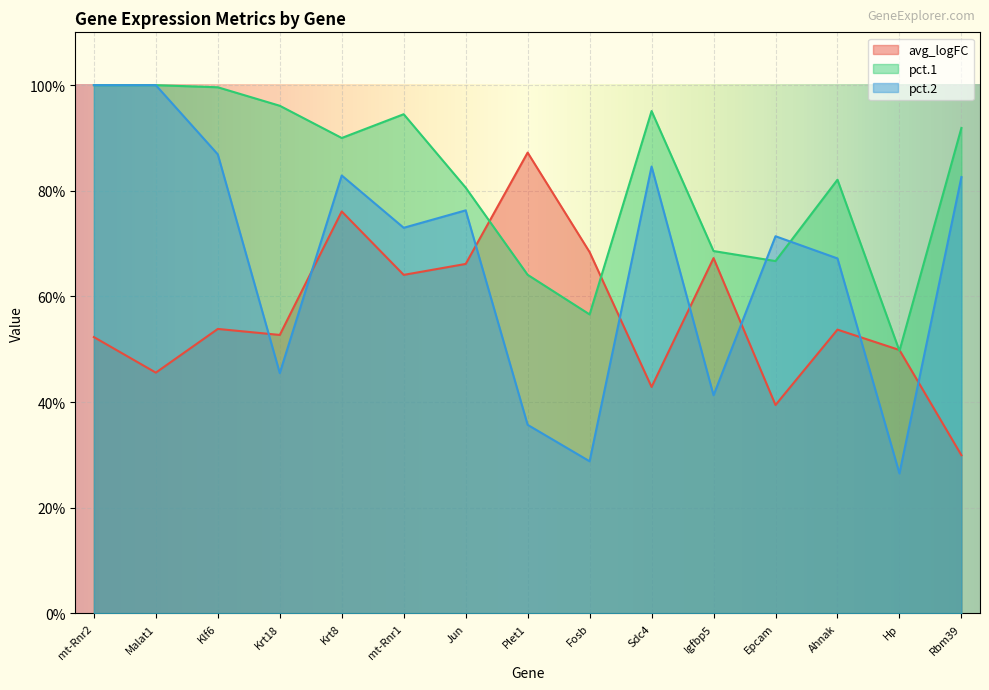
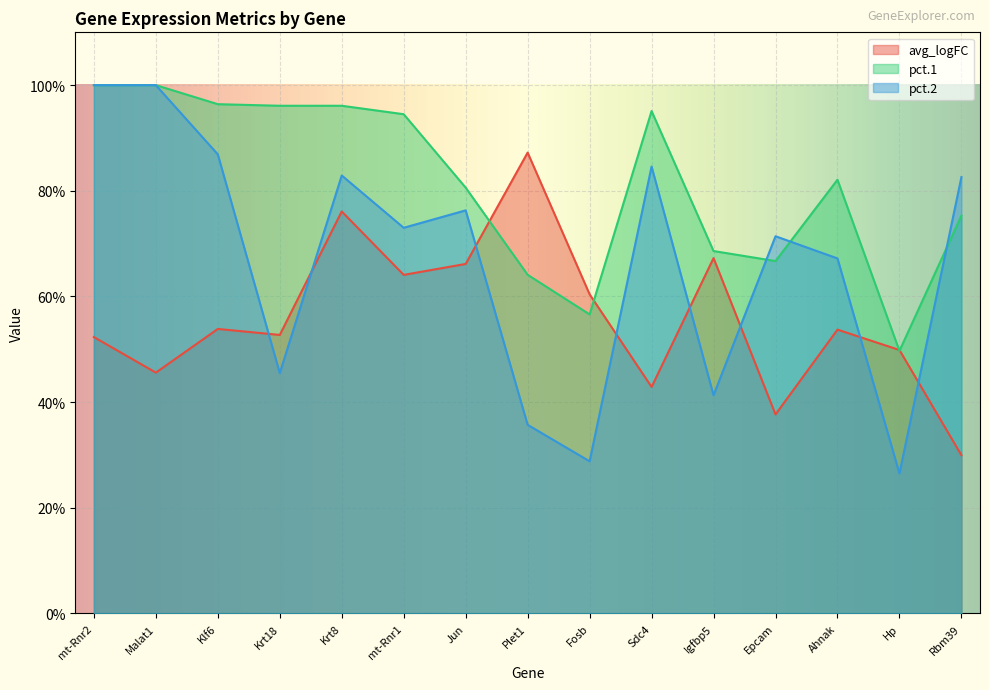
  {
    "avg_logFC": {
      "mt-Rnr2": "52%",
      "Malat1": "46%",
      "Klf6": "54%",
      "Krt18": "53%",
      "Krt8": "76%",
      "mt-Rnr1": "64%",
      "Jun": "66%",
      "Plet1": "87%",
-     "Fosb": "68%",
+     "Fosb": "60%",
      "Sdc4": "43%",
      "Igfbp5": "67%",
-     "Epcam": "39%",
+     "Epcam": "38%",
      "Ahnak": "54%",
      "Rbm39": "30%"
    },
    "pct.1": {
-     "Klf6": "100%",
+     "Klf6": "96%",
      "Krt18": "96%",
-     "Krt8": "90%",
+     "Krt8": "96%",
      "mt-Rnr1": "95%",
      "Jun": "81%",
      "Plet1": "64%",
      "Fosb": "57%",
      "Sdc4": "95%",
      "Igfbp5": "69%",
      "Epcam": "67%",
      "Ahnak": "82%",
-     "Rbm39": "92%"
+     "Rbm39": "75%"
    },
    "pct.2": {
      "Klf6": "87%",
      "Krt18": "46%",
      "Krt8": "83%",
      "mt-Rnr1": "73%",
      "Jun": "76%",
      "Plet1": "36%",
      "Fosb": "29%",
      "Sdc4": "85%",
      "Igfbp5": "41%",
      "Epcam": "71%",
      "Ahnak": "67%",
      "Hp": "27%",
      "Rbm39": "83%"
    }
  }
